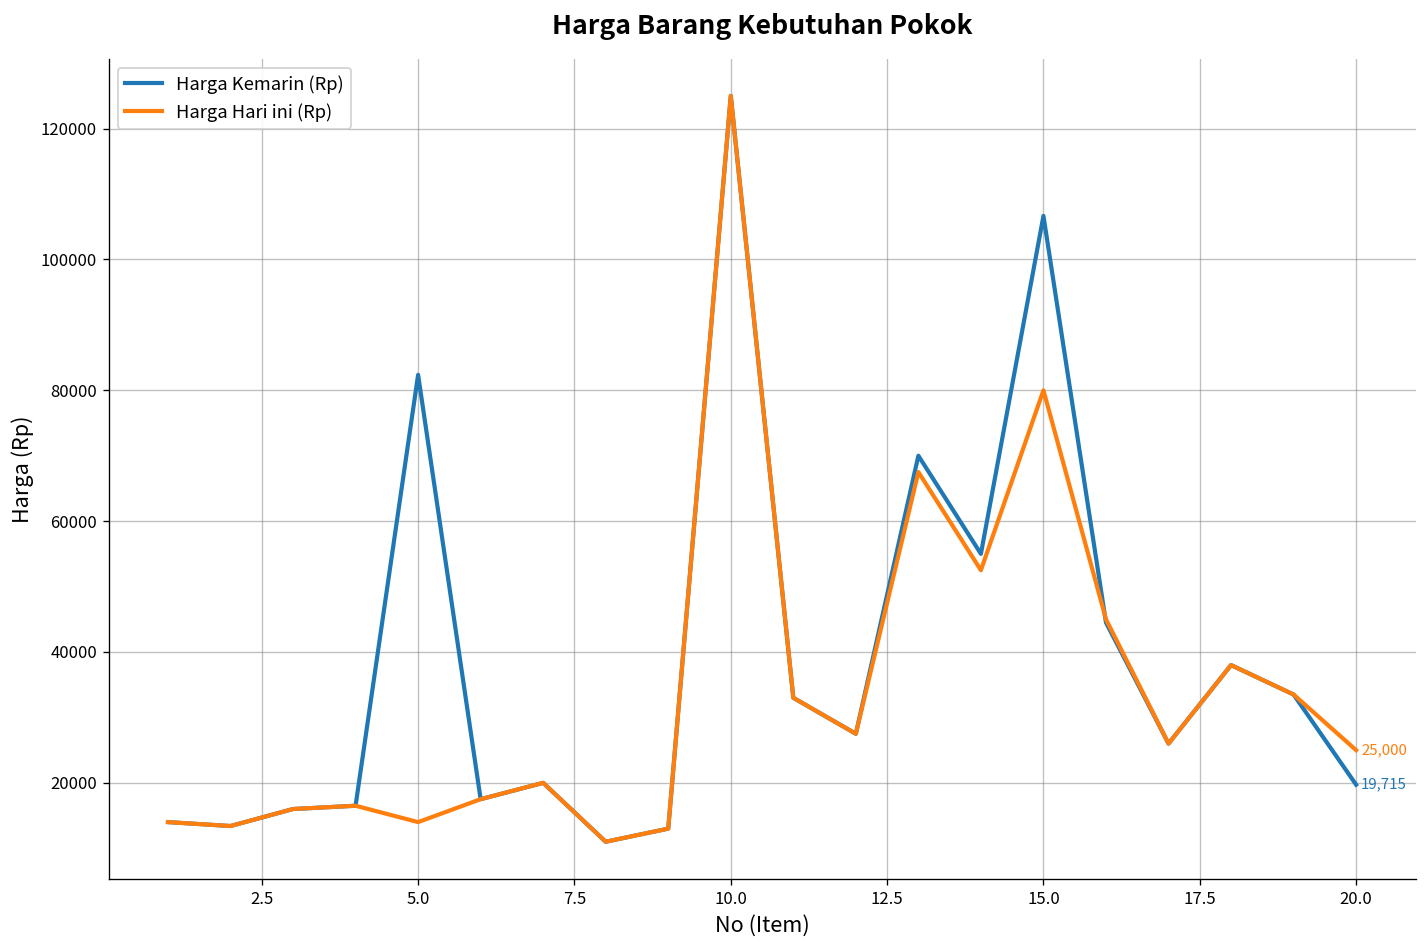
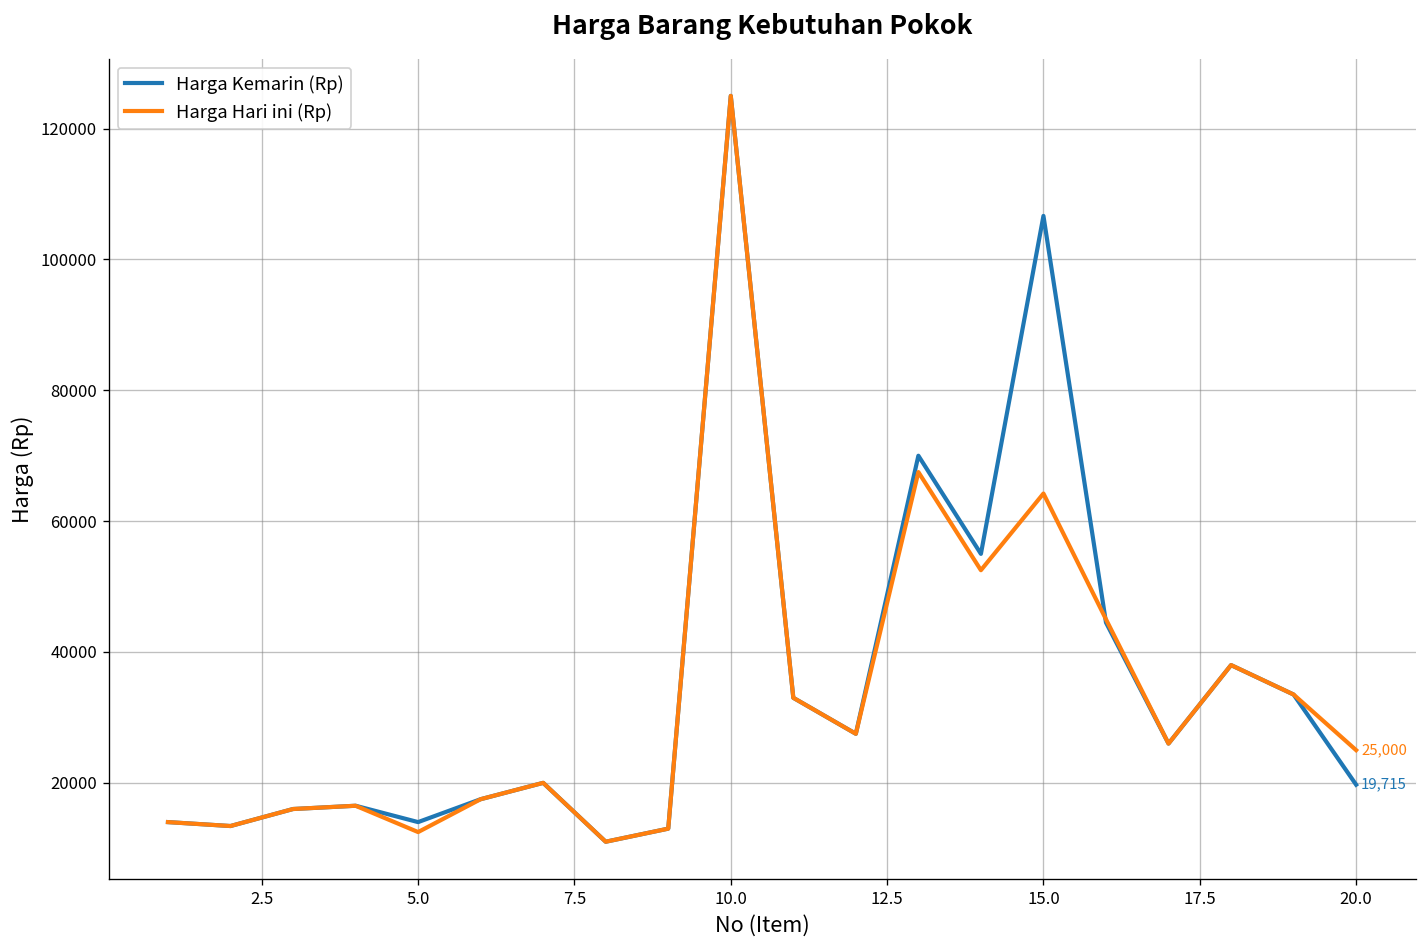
  {
    "Harga Kemarin (Rp)": {
-     "5.0": 82000,
+     "5.0": 14000,
      "15.0": 107000
    },
    "Harga Hari ini (Rp)": {
-     "5.0": 14000,
-     "15.0": 80000
+     "5.0": 12000,
+     "15.0": 64000
    }
  }
